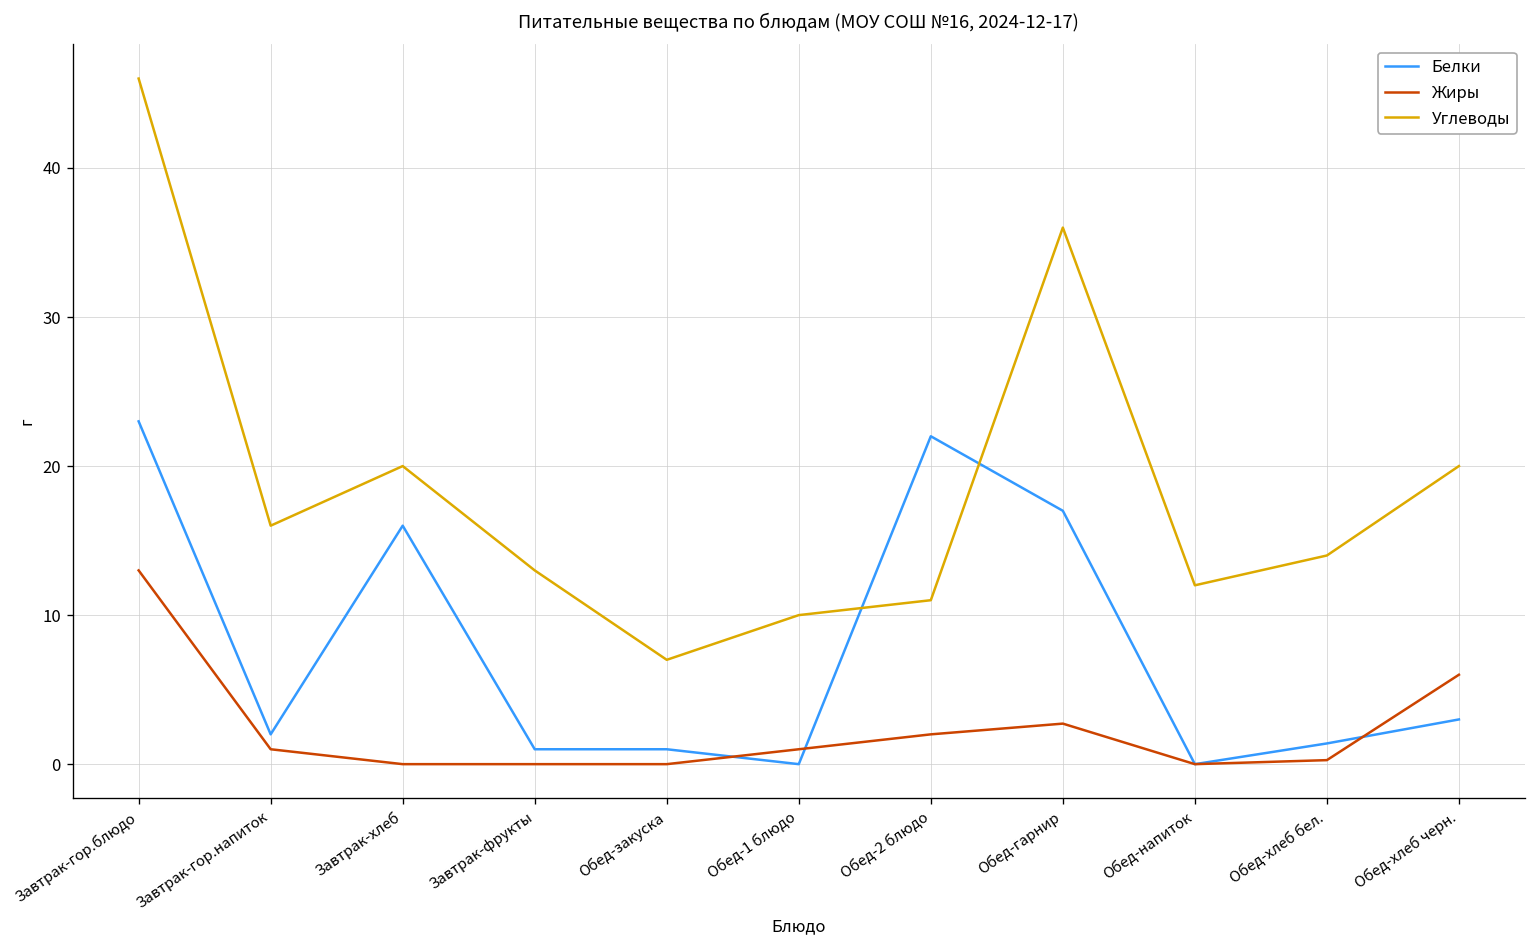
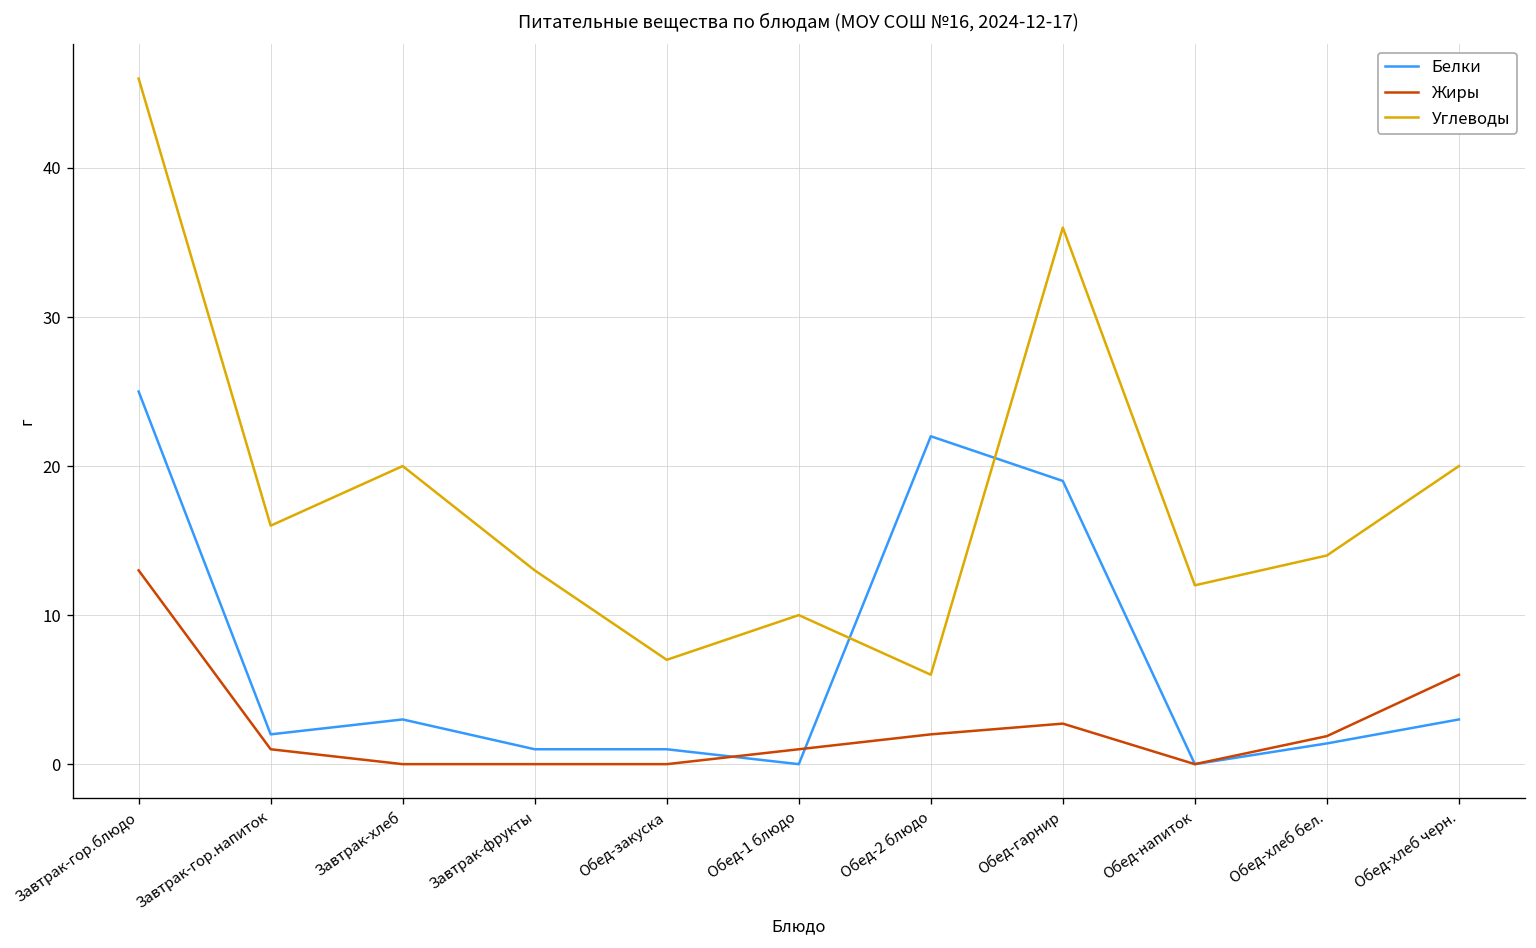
  {
    "Белки": {
-     "Завтрак-гор.блюдо": 23,
+     "Завтрак-гор.блюдо": 25,
      "Завтрак-гор.напиток": 2,
-     "Завтрак-хлеб": 16,
+     "Завтрак-хлеб": 3,
      "Завтрак-фрукты": 1,
      "Обед-закуска": 1,
      "Обед-1 блюдо": 0,
      "Обед-2 блюдо": 22,
-     "Обед-гарнир": 17,
+     "Обед-гарнир": 19,
      "Обед-хлеб бел.": 1.4,
      "Обед-хлеб черн.": 3
    },
    "Жиры": {
      "Завтрак-гор.блюдо": 13.0,
      "Завтрак-гор.напиток": 1.0,
      "Завтрак-хлеб": 0.0,
      "Завтрак-фрукты": 0.0,
      "Обед-закуска": 0.0,
      "Обед-1 блюдо": 1.0,
      "Обед-2 блюдо": 2.0,
      "Обед-гарнир": 2.7,
-     "Обед-хлеб бел.": 0.3,
+     "Обед-хлеб бел.": 1.9,
      "Обед-хлеб черн.": 6.0
    },
    "Углеводы": {
      "Завтрак-гор.блюдо": 46,
      "Завтрак-гор.напиток": 16,
      "Завтрак-хлеб": 20,
      "Завтрак-фрукты": 13,
      "Обед-закуска": 7,
      "Обед-1 блюдо": 10,
-     "Обед-2 блюдо": 11,
+     "Обед-2 блюдо": 6,
      "Обед-гарнир": 36,
      "Обед-напиток": 12,
      "Обед-хлеб бел.": 14,
      "Обед-хлеб черн.": 20
    }
  }
